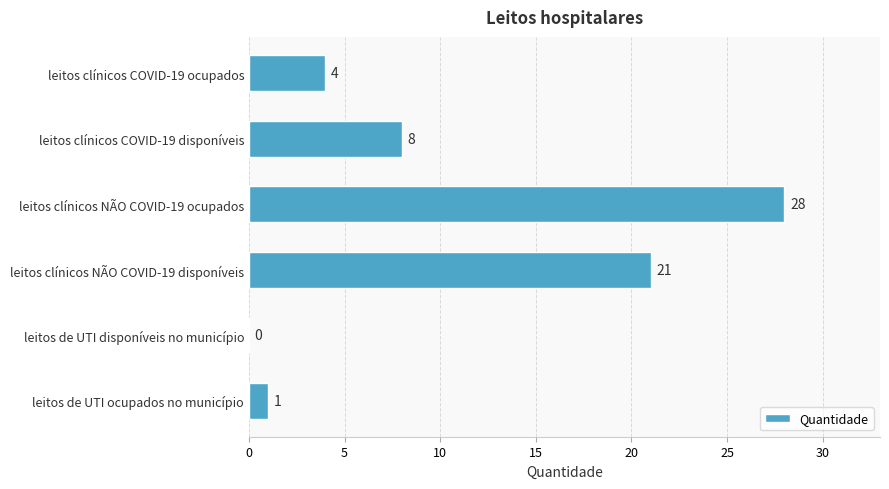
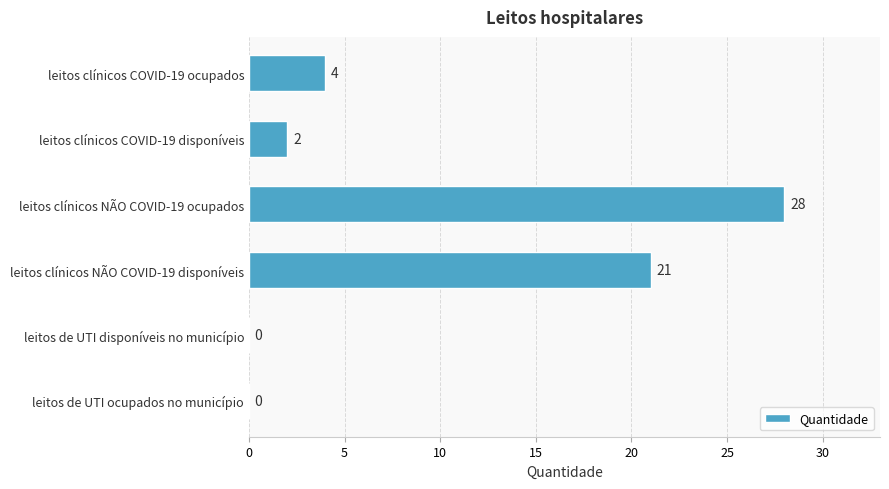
  {
    "leitos clínicos COVID-19 ocupados": 4,
-   "leitos clínicos COVID-19 disponíveis": 8,
+   "leitos clínicos COVID-19 disponíveis": 2,
    "leitos clínicos NÃO COVID-19 ocupados": 28,
    "leitos clínicos NÃO COVID-19 disponíveis": 21,
    "leitos de UTI disponíveis no município": 0,
-   "leitos de UTI ocupados no município": 1
+   "leitos de UTI ocupados no município": 0
  }
